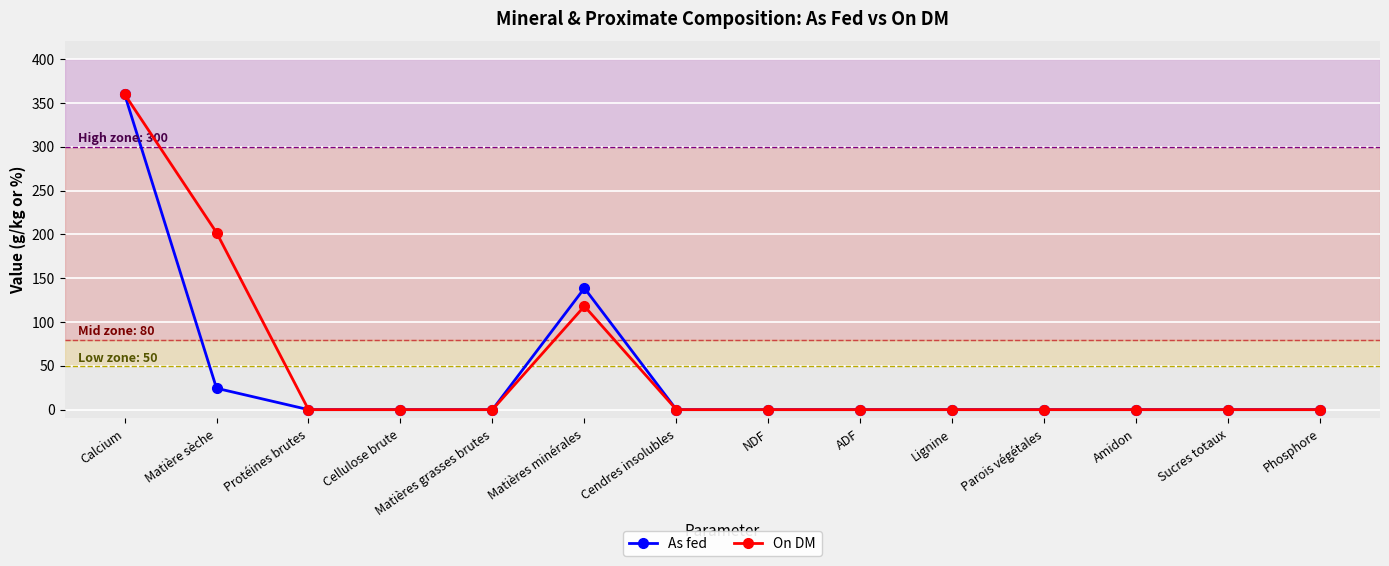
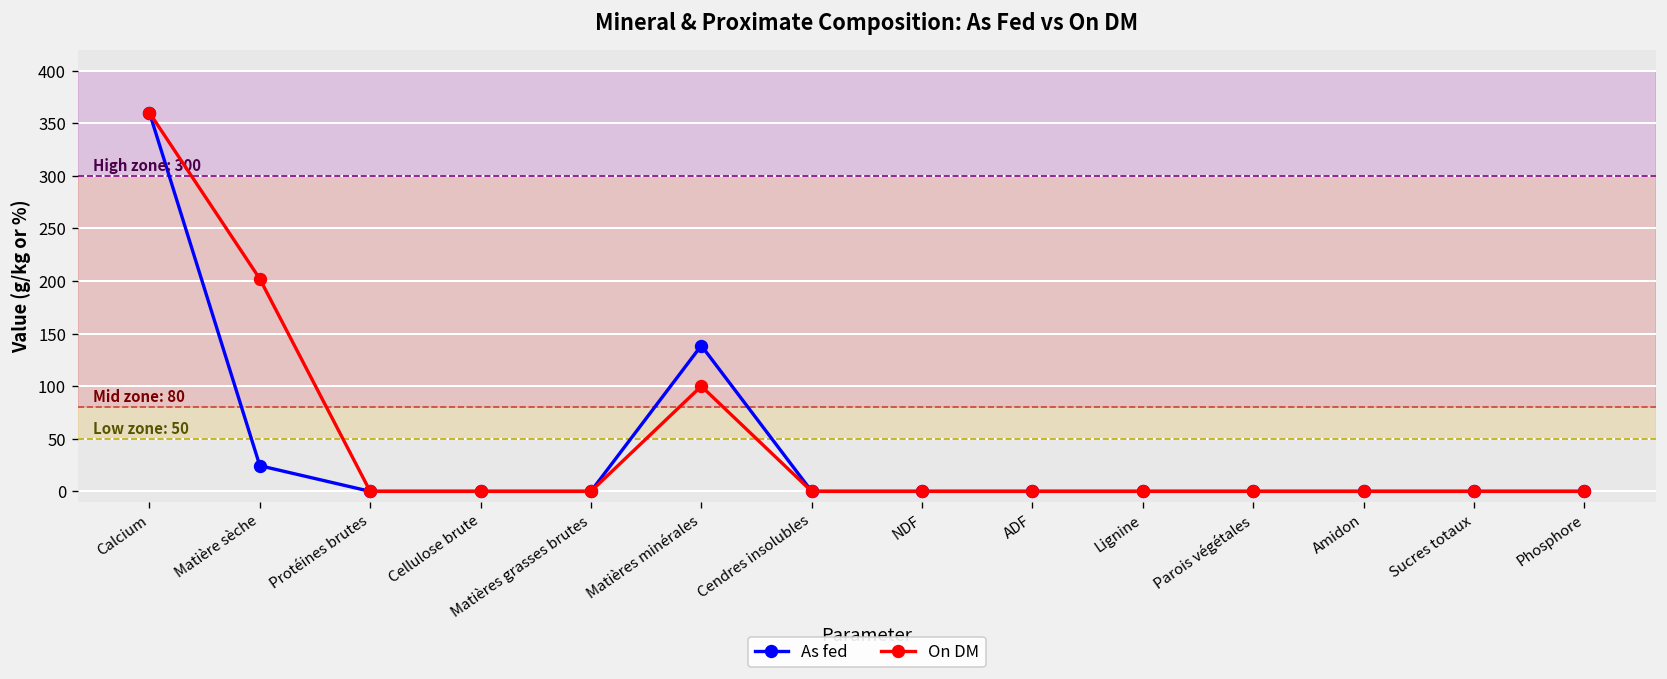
  {
    "As fed": {
      "Matière sèche": 20,
      "Matières minérales": 140
    },
    "On DM": {
      "Matière sèche": 200,
-     "Matières minérales": 120
+     "Matières minérales": 100
    }
  }
